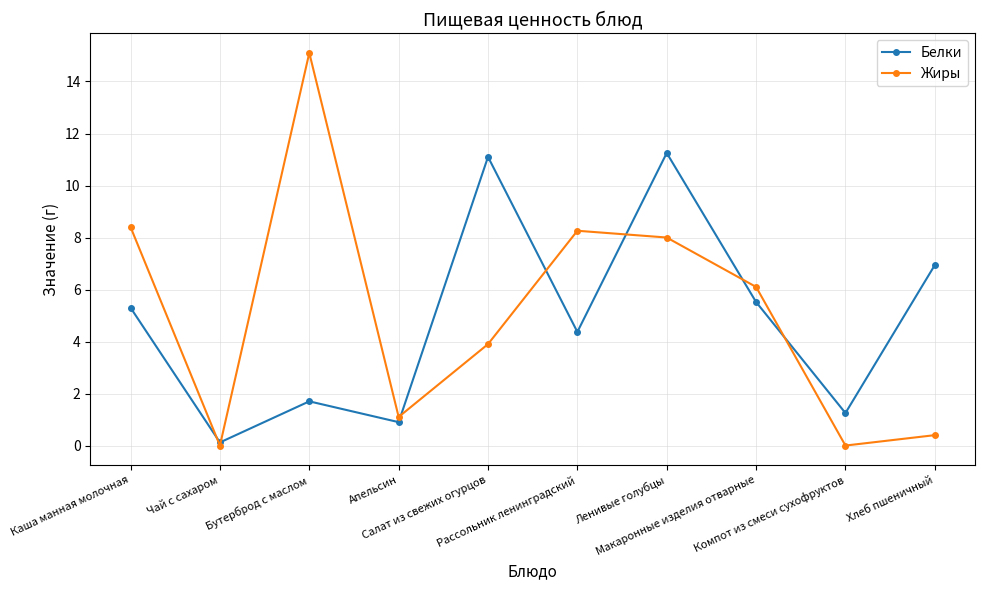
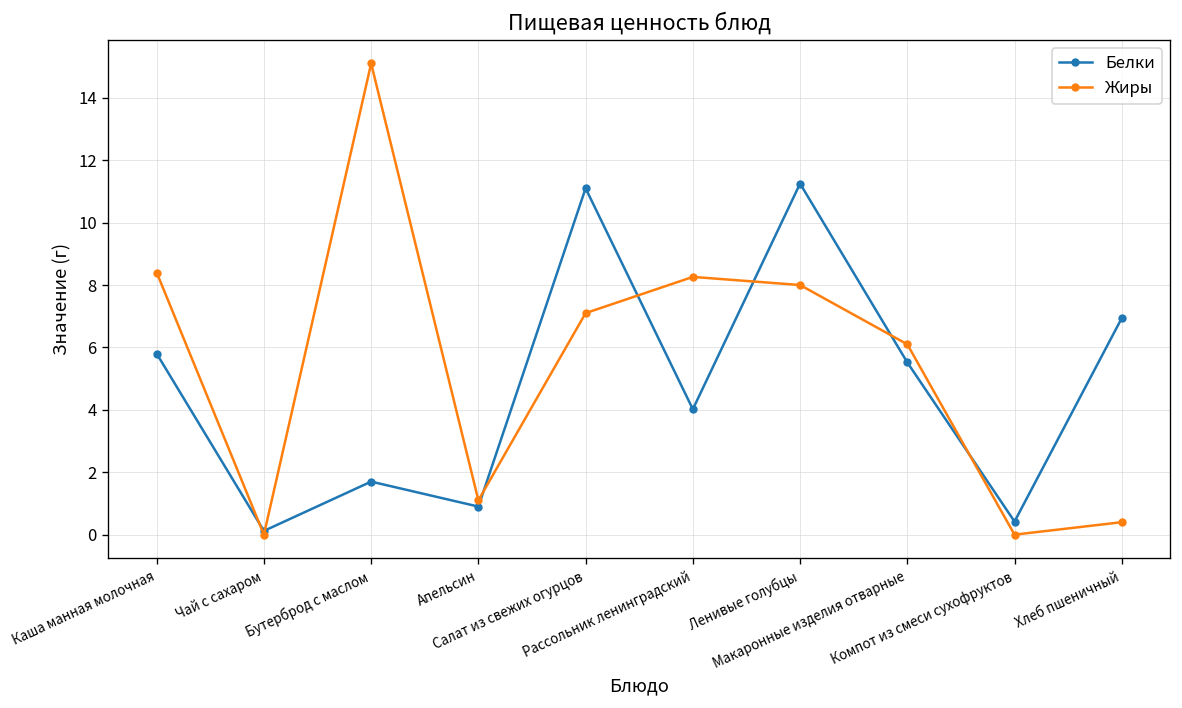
  {
    "Белки": {
-     "Каша манная молочная": 5.3,
+     "Каша манная молочная": 5.8,
      "Чай с сахаром": 0.1,
      "Бутерброд с маслом": 1.7,
      "Апельсин": 0.9,
      "Салат из свежих огурцов": 11.1,
-     "Рассольник ленинградский": 4.4,
+     "Рассольник ленинградский": 4.0,
      "Ленивые голубцы": 11.3,
      "Макаронные изделия отварные": 5.5,
-     "Компот из смеси сухофруктов": 1.3,
+     "Компот из смеси сухофруктов": 0.4,
      "Хлеб пшеничный": 6.9
    },
    "Жиры": {
      "Каша манная молочная": 8.4,
      "Чай с сахаром": 0.0,
      "Бутерброд с маслом": 15.1,
      "Апельсин": 1.1,
-     "Салат из свежих огурцов": 3.9,
+     "Салат из свежих огурцов": 7.1,
      "Рассольник ленинградский": 8.3,
      "Ленивые голубцы": 8.0,
      "Макаронные изделия отварные": 6.1,
      "Компот из смеси сухофруктов": 0.0,
      "Хлеб пшеничный": 0.4
    }
  }
